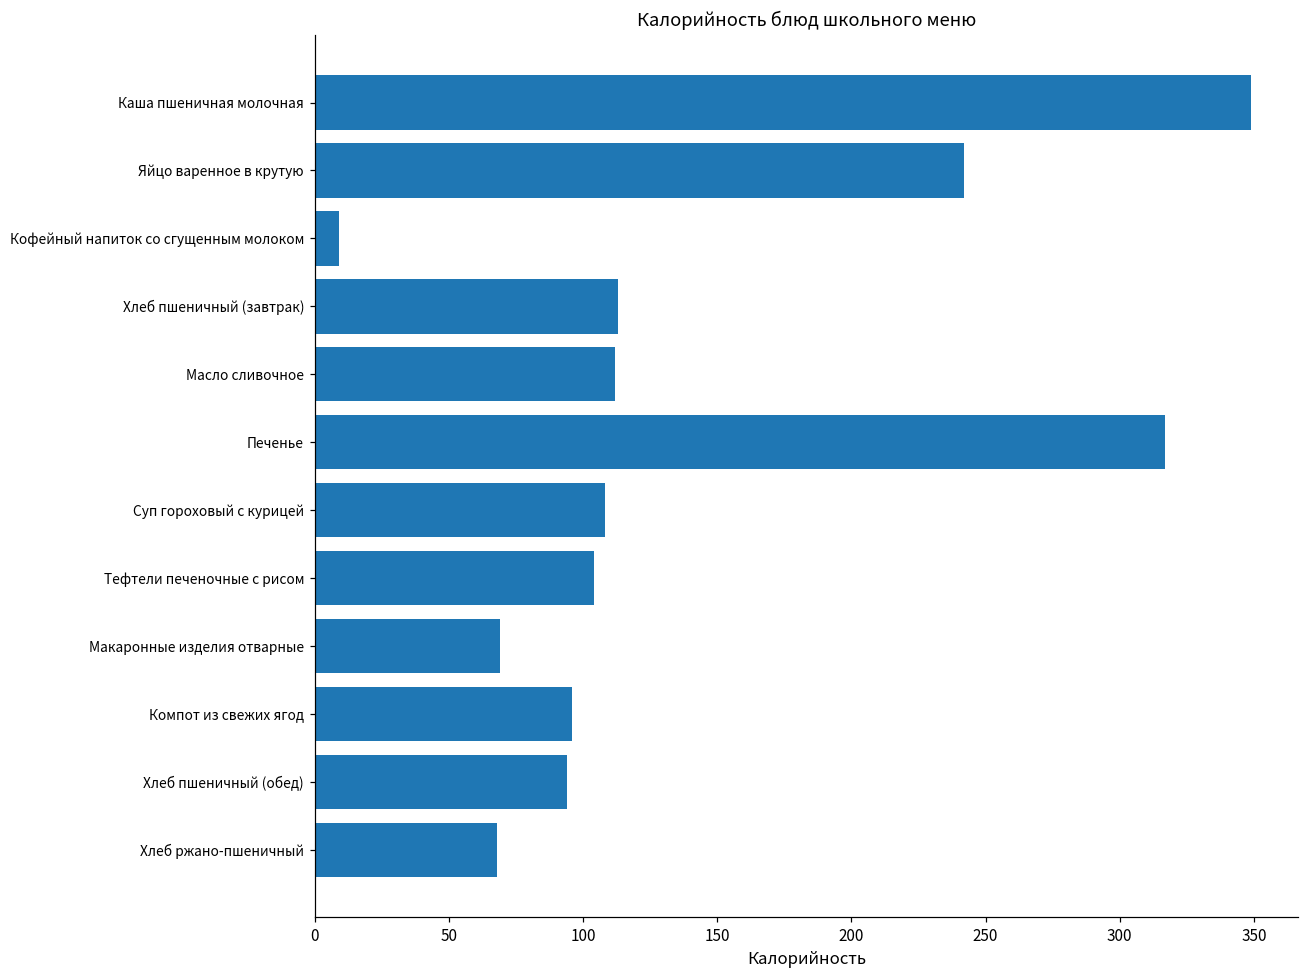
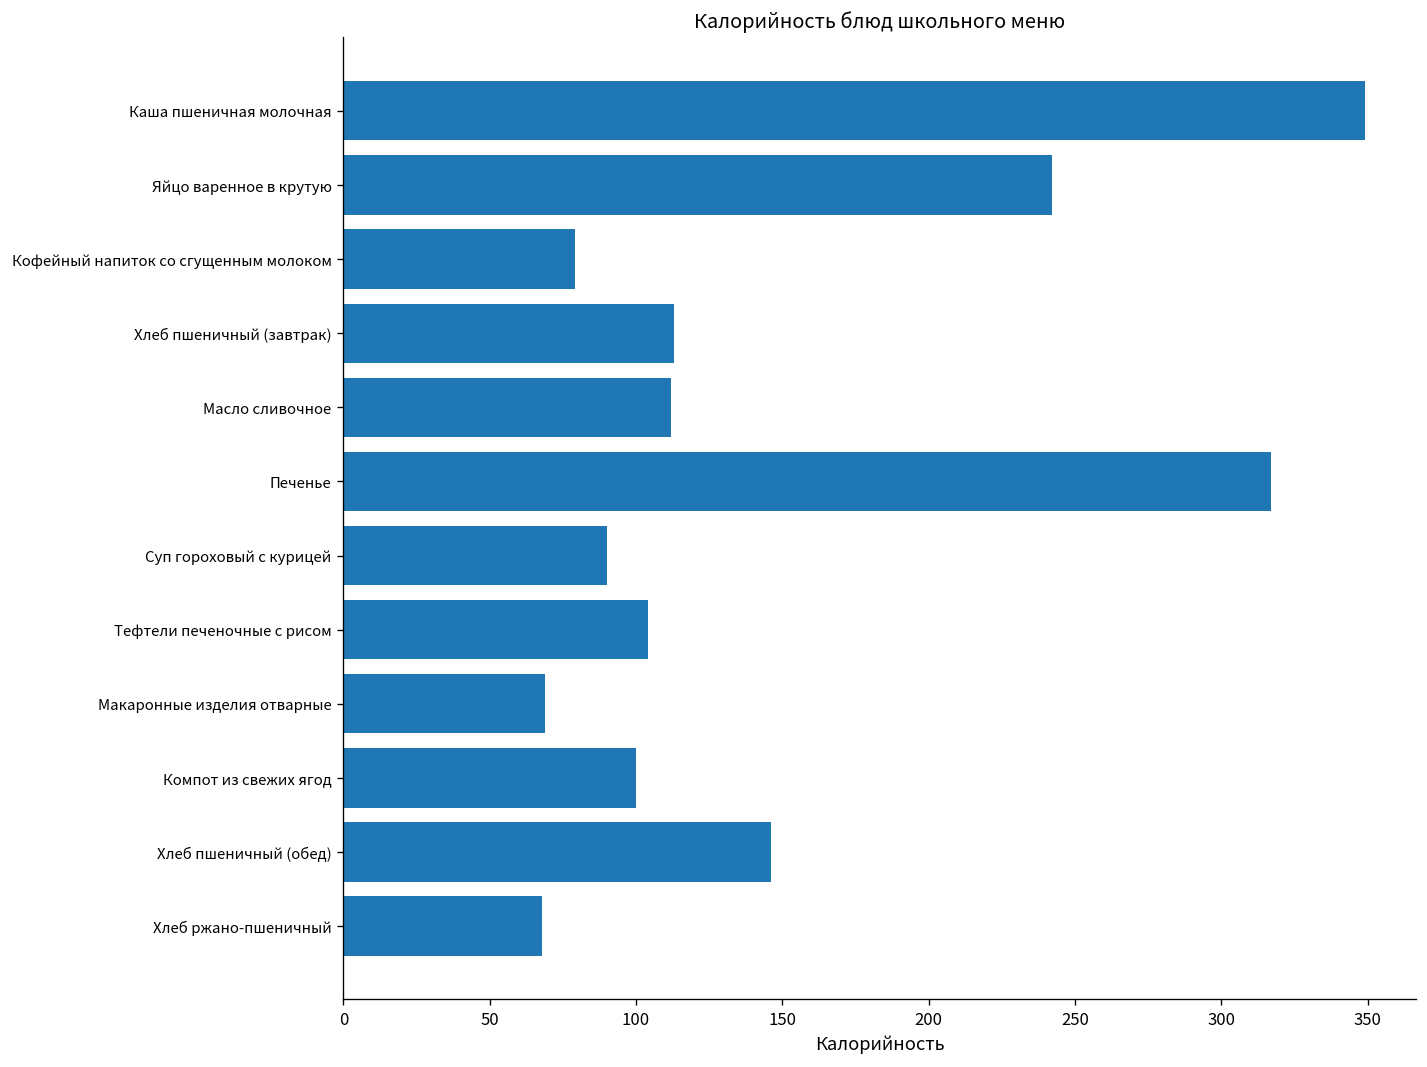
  {
    "Каша пшеничная молочная": 349,
    "Яйцо варенное в крутую": 242,
-   "Кофейный напиток со сгущенным молоком": 9,
+   "Кофейный напиток со сгущенным молоком": 79,
    "Хлеб пшеничный (завтрак)": 113,
    "Масло сливочное": 112,
    "Печенье": 317,
-   "Суп гороховый с курицей": 108,
+   "Суп гороховый с курицей": 90,
    "Тефтели печеночные с рисом": 104,
    "Макаронные изделия отварные": 69,
-   "Компот из свежих ягод": 96,
-   "Хлеб пшеничный (обед)": 94,
+   "Компот из свежих ягод": 100,
+   "Хлеб пшеничный (обед)": 146,
    "Хлеб ржано-пшеничный": 68
  }
